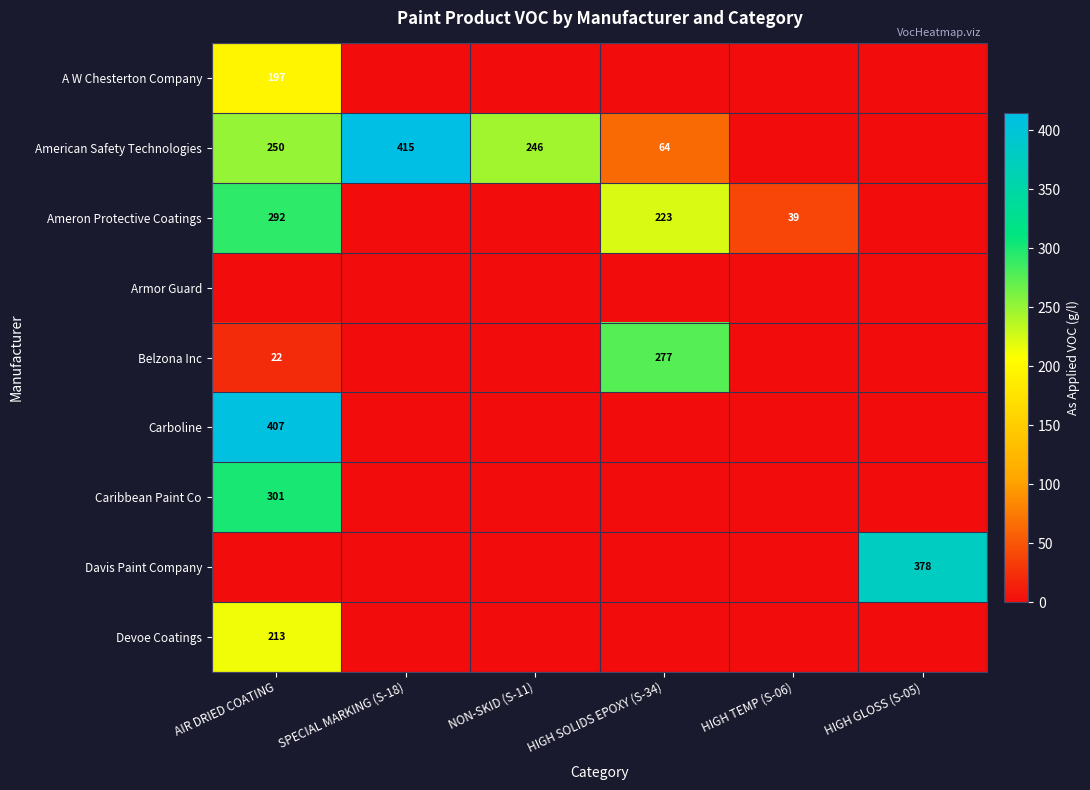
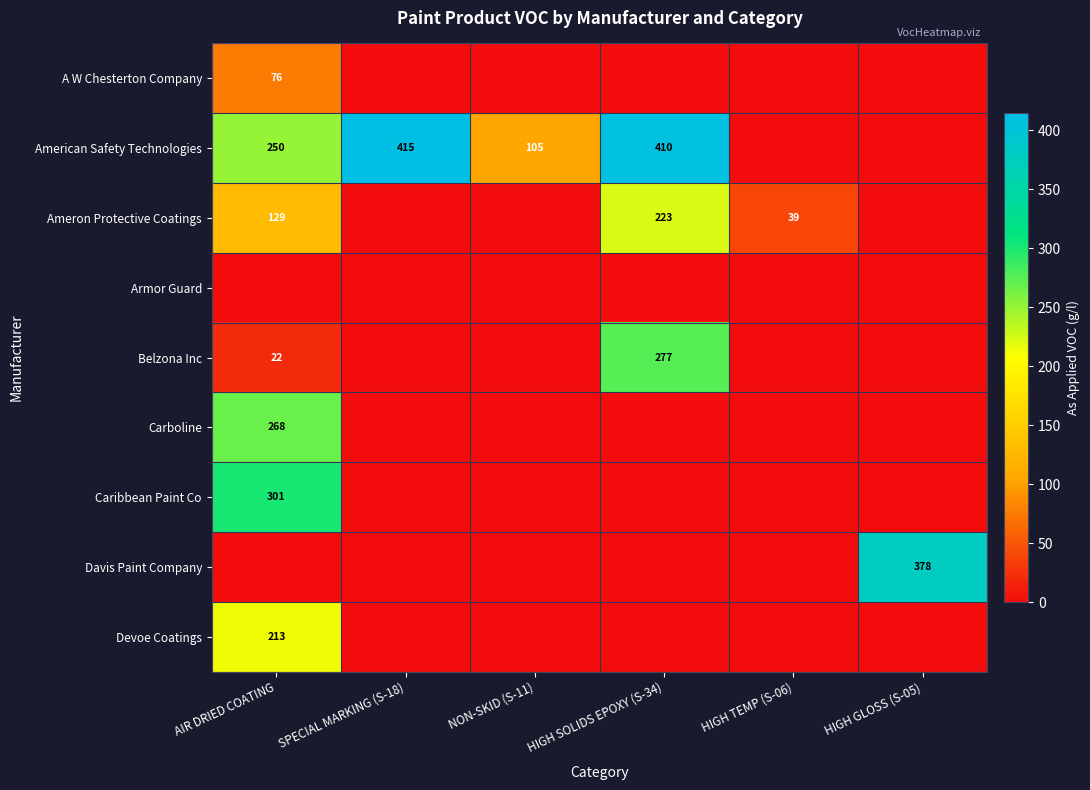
  {
    "A W Chesterton Company": {
-     "AIR DRIED COATING": 197
+     "AIR DRIED COATING": 76
    },
    "American Safety Technologies": {
      "AIR DRIED COATING": 250,
      "SPECIAL MARKING (S-18)": 415,
-     "NON-SKID (S-11)": 246,
-     "HIGH SOLIDS EPOXY (S-34)": 64
+     "NON-SKID (S-11)": 105,
+     "HIGH SOLIDS EPOXY (S-34)": 410
    },
    "Ameron Protective Coatings": {
-     "AIR DRIED COATING": 292,
+     "AIR DRIED COATING": 129,
      "HIGH SOLIDS EPOXY (S-34)": 223,
      "HIGH TEMP (S-06)": 39
    },
    "Belzona Inc": {
      "AIR DRIED COATING": 22,
      "HIGH SOLIDS EPOXY (S-34)": 277
    },
    "Carboline": {
-     "AIR DRIED COATING": 407
+     "AIR DRIED COATING": 268
    },
    "Caribbean Paint Co": {
      "AIR DRIED COATING": 301
    },
    "Davis Paint Company": {
      "HIGH GLOSS (S-05)": 378
    },
    "Devoe Coatings": {
      "AIR DRIED COATING": 213
    }
  }
